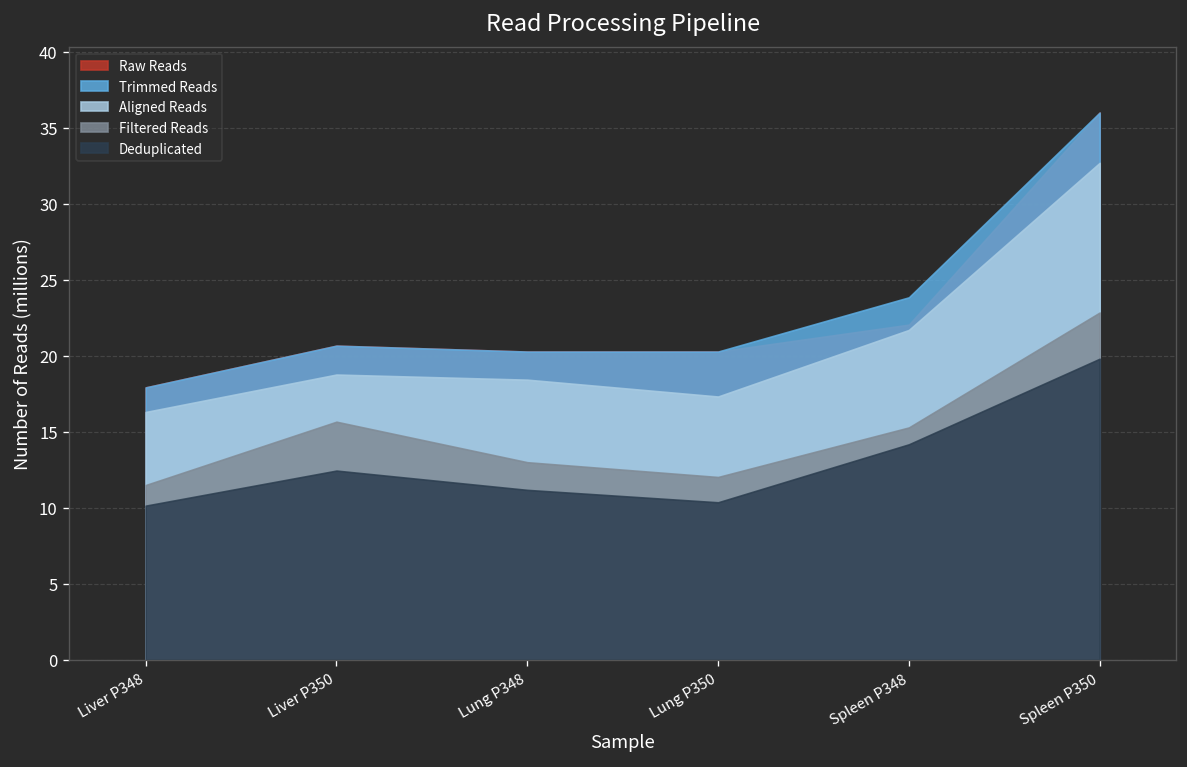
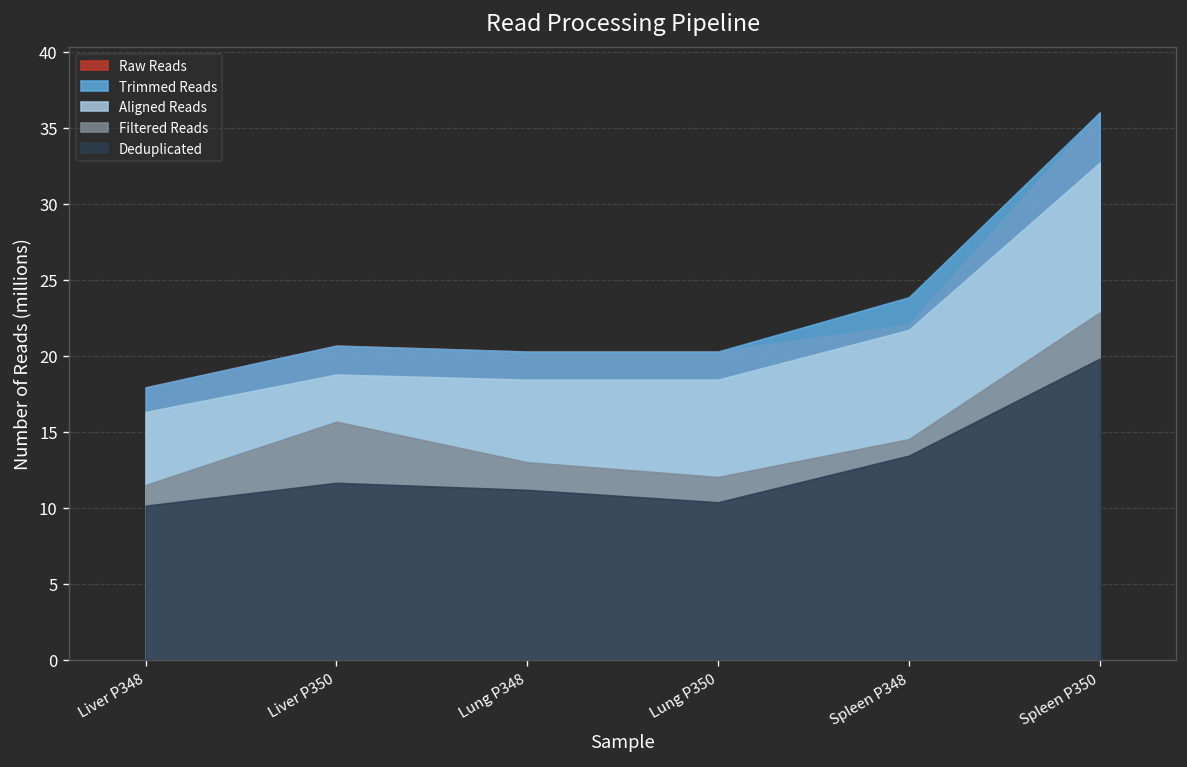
  {
    "Raw Reads": {
      "Spleen P348": 22.1
    },
    "Trimmed Reads": {
      "Spleen P348": 23.9
    },
    "Aligned Reads": {
      "Liver P348": 16.3,
      "Liver P350": 18.8,
      "Lung P348": 18.4,
-     "Lung P350": 17.3,
+     "Lung P350": 18.4,
      "Spleen P348": 21.7,
      "Spleen P350": 32.7
    },
    "Filtered Reads": {
      "Liver P348": 11.5,
      "Liver P350": 15.7,
      "Lung P348": 13.0,
      "Lung P350": 12.0,
-     "Spleen P348": 15.3,
+     "Spleen P348": 14.5,
      "Spleen P350": 22.9
    },
    "Deduplicated": {
      "Liver P348": 10.1,
-     "Liver P350": 12.5,
+     "Liver P350": 11.6,
      "Lung P348": 11.2,
      "Lung P350": 10.4,
-     "Spleen P348": 14.2,
+     "Spleen P348": 13.4,
      "Spleen P350": 19.8
    }
  }
